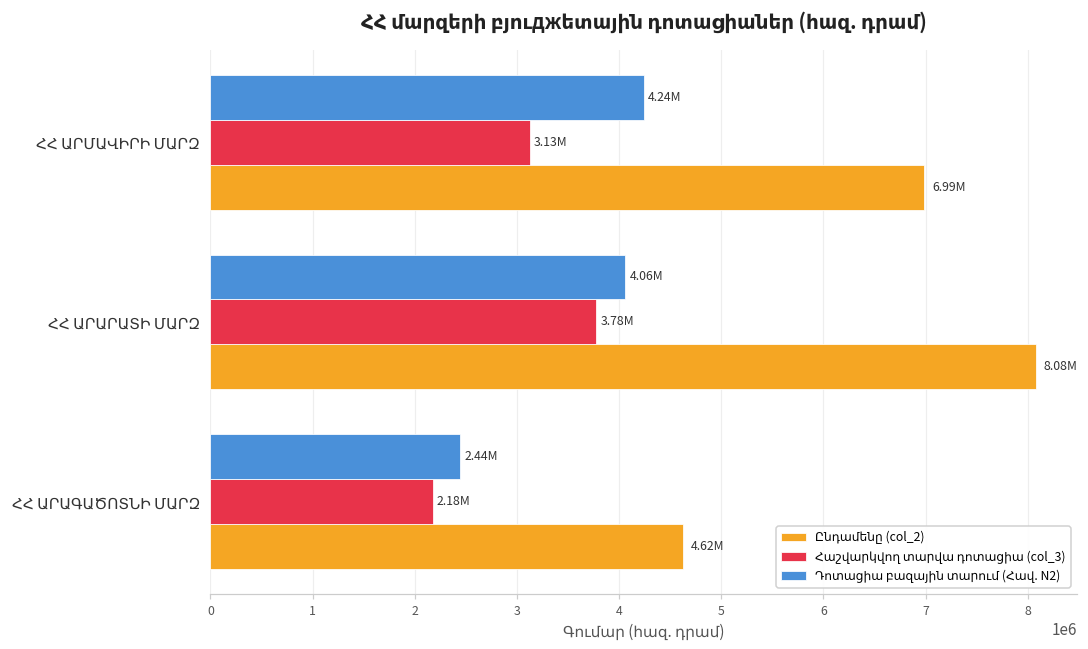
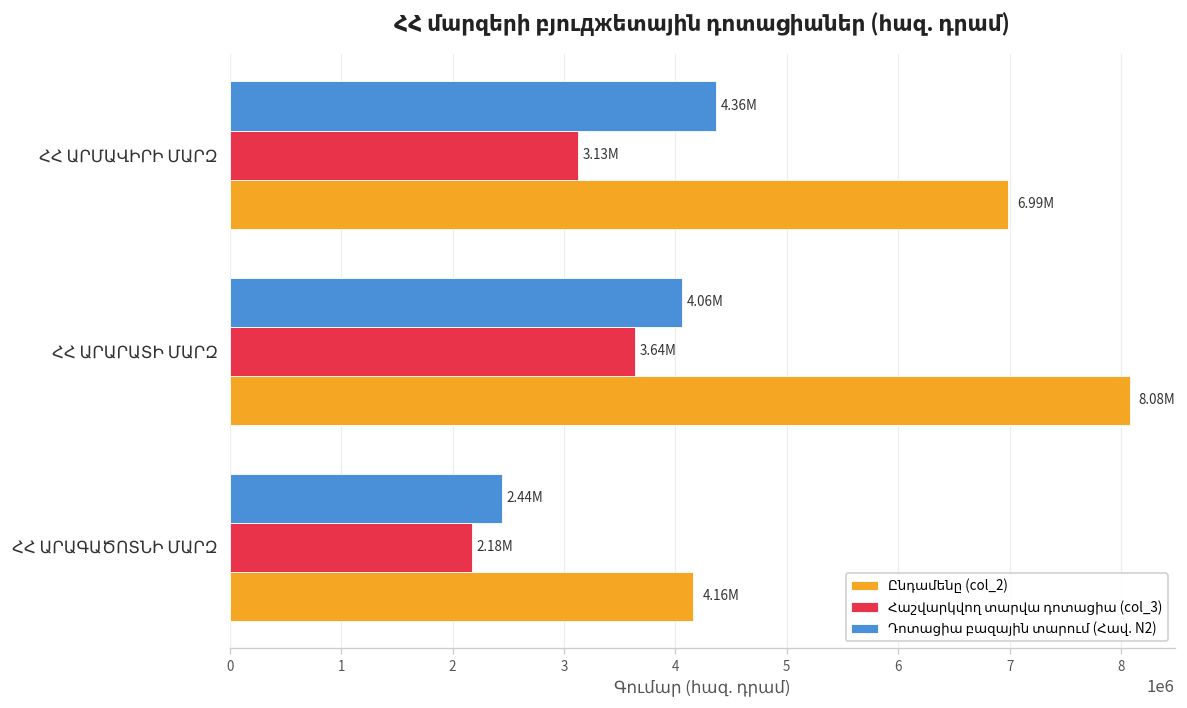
  {
    "Ընդամենը (col_2)": {
      "ՀՀ ԱՐՄԱՎԻՐԻ ՄԱՐԶ": "6.99M",
      "ՀՀ ԱՐԱՐԱՏԻ ՄԱՐԶ": "8.08M",
-     "ՀՀ ԱՐԱԳԱԾՈՏՆԻ ՄԱՐԶ": "4.62M"
+     "ՀՀ ԱՐԱԳԱԾՈՏՆԻ ՄԱՐԶ": "4.16M"
    },
    "Հաշվարկվող տարվա դոտացիա (col_3)": {
      "ՀՀ ԱՐՄԱՎԻՐԻ ՄԱՐԶ": "3.13M",
-     "ՀՀ ԱՐԱՐԱՏԻ ՄԱՐԶ": "3.78M",
+     "ՀՀ ԱՐԱՐԱՏԻ ՄԱՐԶ": "3.64M",
      "ՀՀ ԱՐԱԳԱԾՈՏՆԻ ՄԱՐԶ": "2.18M"
    },
    "Դոտացիա բազային տարում (Հավ. N2)": {
-     "ՀՀ ԱՐՄԱՎԻՐԻ ՄԱՐԶ": "4.24M",
+     "ՀՀ ԱՐՄԱՎԻՐԻ ՄԱՐԶ": "4.36M",
      "ՀՀ ԱՐԱՐԱՏԻ ՄԱՐԶ": "4.06M",
      "ՀՀ ԱՐԱԳԱԾՈՏՆԻ ՄԱՐԶ": "2.44M"
    }
  }
